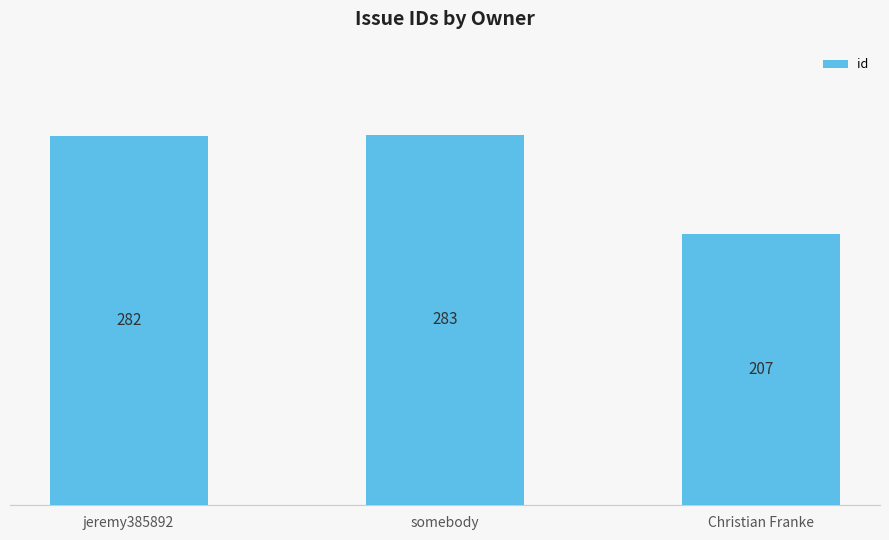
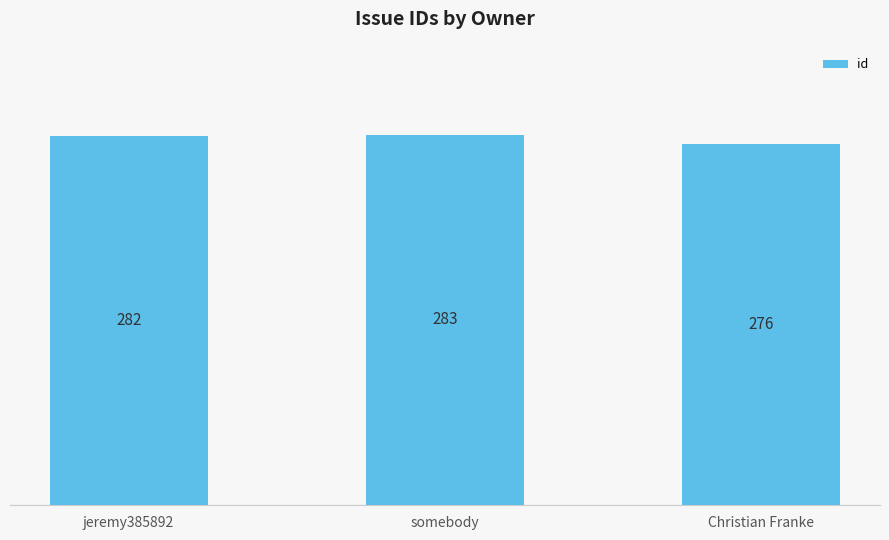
  {
    "jeremy385892": 282,
    "somebody": 283,
-   "Christian Franke": 207
+   "Christian Franke": 276
  }
